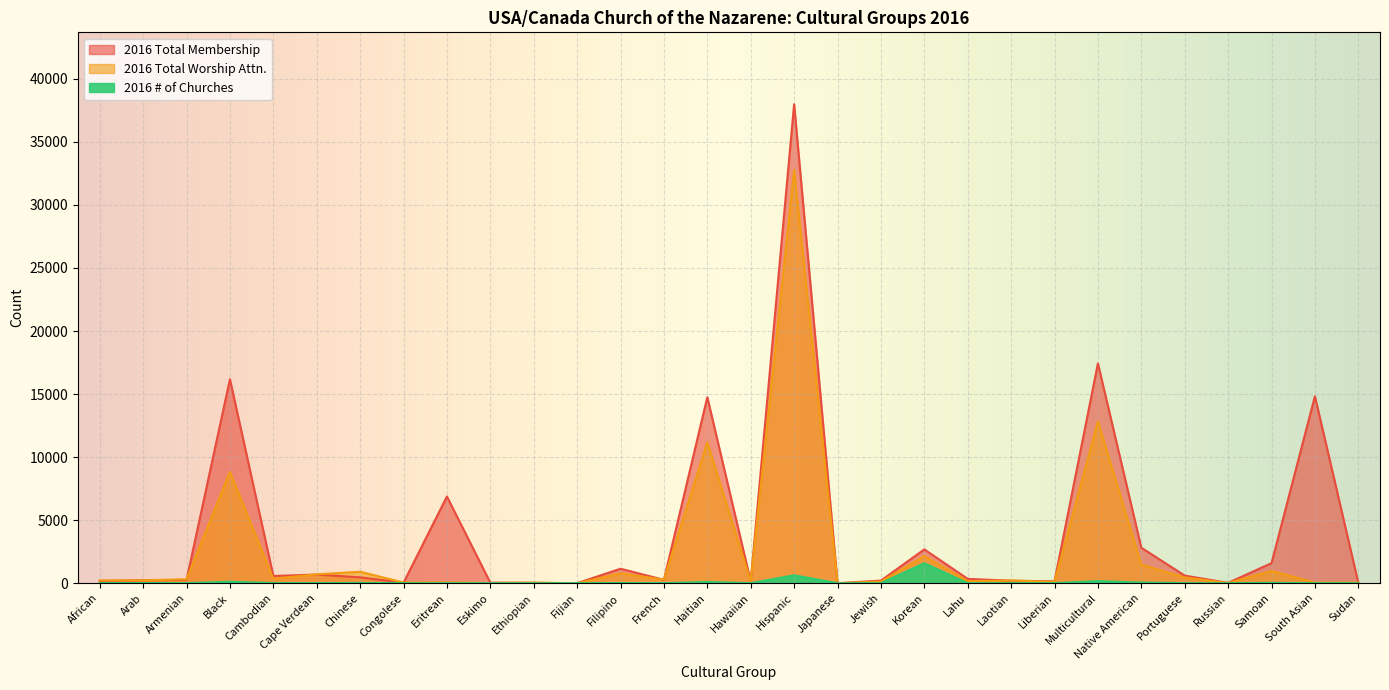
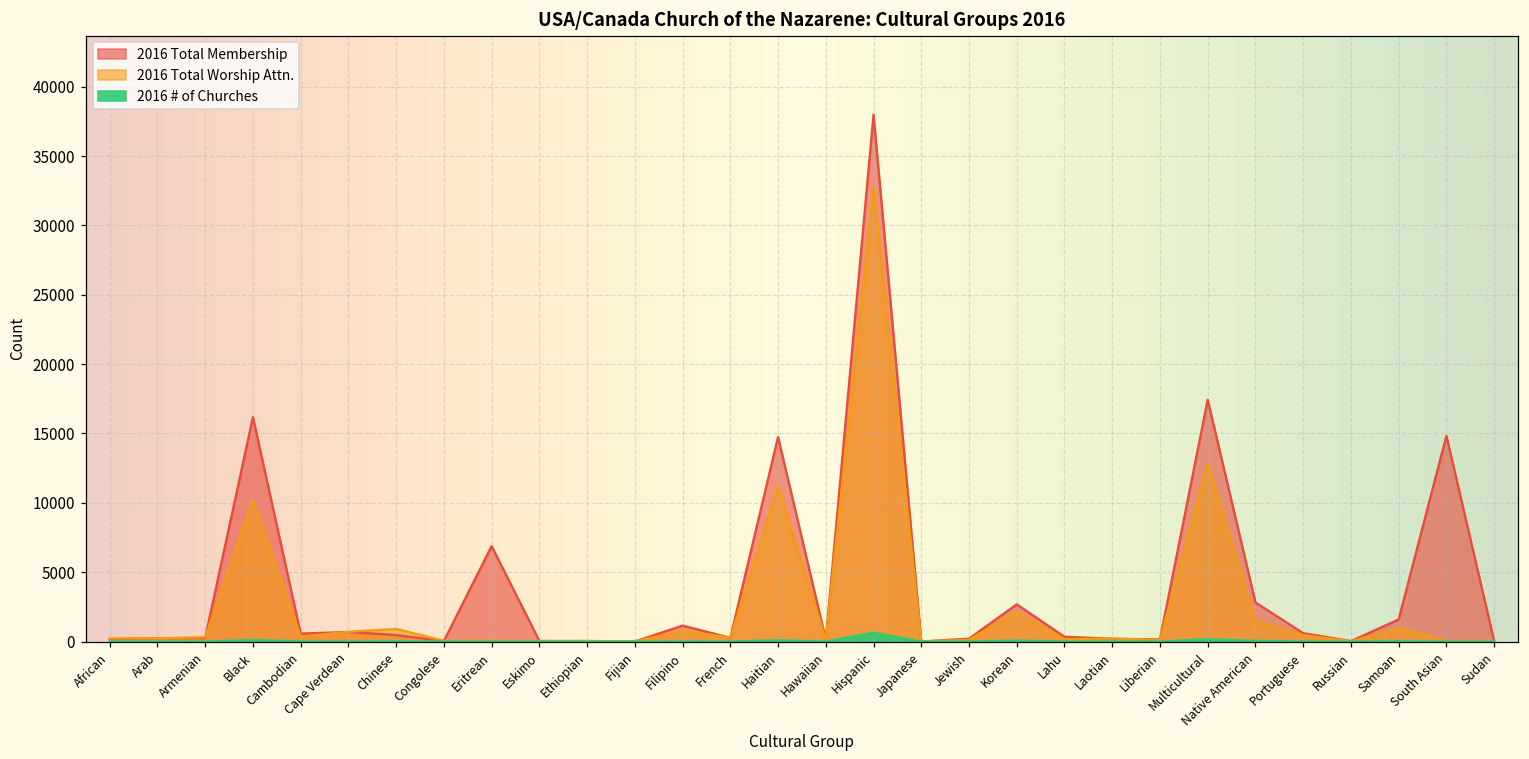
  {
    "2016 Total Membership": {
      "Black": 16200,
      "Cambodian": 600,
      "Chinese": 500,
      "Eritrean": 6900,
      "Filipino": 1100,
      "Haitian": 14800,
      "Hispanic": 38000,
      "Korean": 2700,
      "Multicultural": 17400,
      "Native American": 2800,
      "Samoan": 1600,
      "South Asian": 14800
    },
    "2016 Total Worship Attn.": {
-     "Black": 8800,
+     "Black": 10200,
      "Cambodian": 400,
      "Chinese": 900,
      "Filipino": 800,
      "Haitian": 11200,
      "Hispanic": 32800,
      "Korean": 2100,
      "Multicultural": 12800,
      "Native American": 1500,
      "Samoan": 1000
    },
    "2016 # of Churches": {
      "Arab": 0,
      "Armenian": 0,
      "Black": 100,
      "Cambodian": 0,
      "Cape Verdean": 0,
      "Chinese": 0,
      "Filipino": 0,
      "French": 0,
      "Haitian": 100,
      "Hispanic": 600,
-     "Korean": 1600,
+     "Korean": 100,
      "Multicultural": 200,
      "Native American": 100,
      "Portuguese": 0,
      "Samoan": 0
    }
  }
